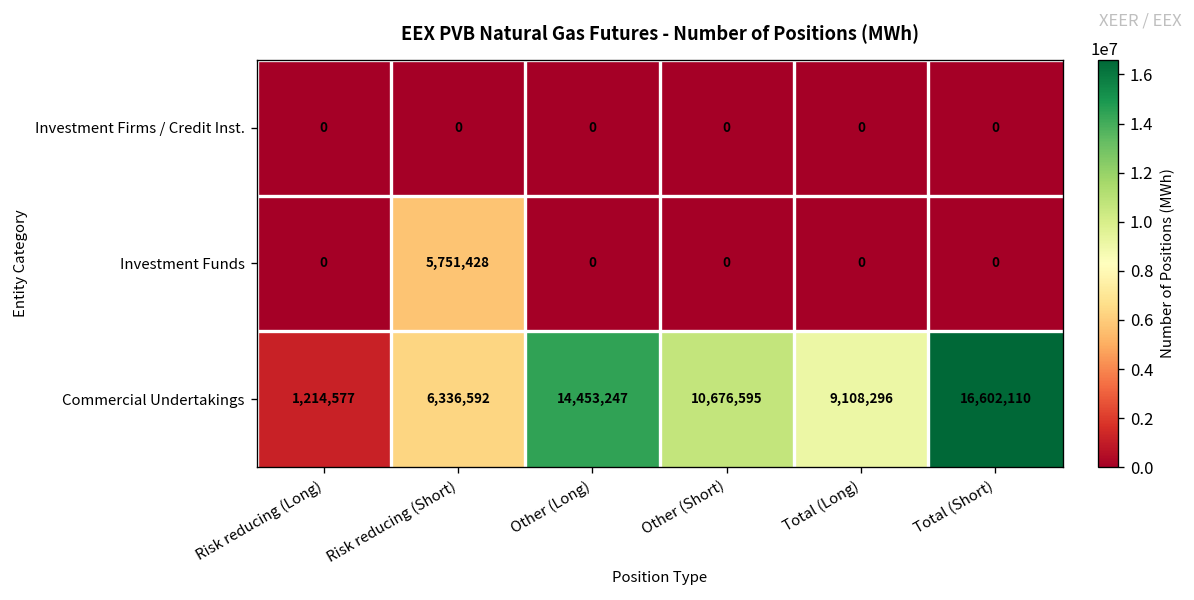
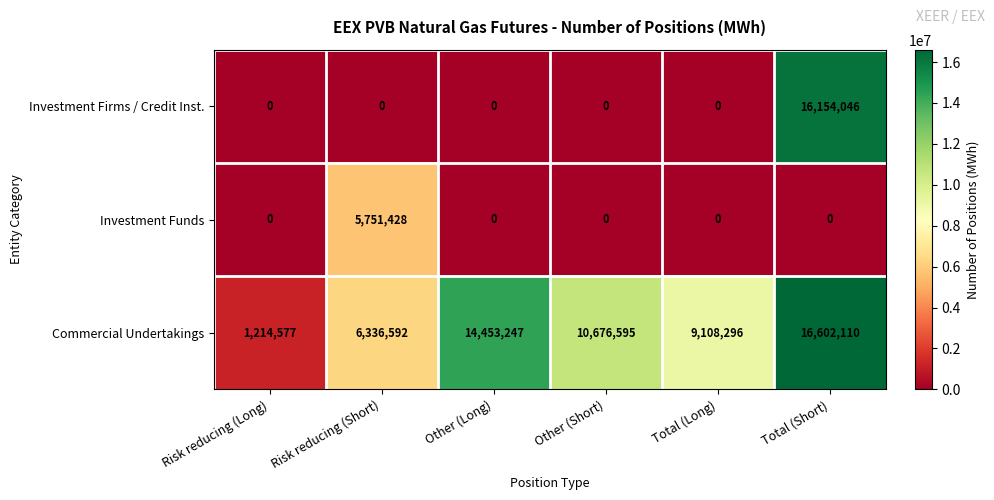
  {
    "Investment Firms / Credit Inst.": {
      "Risk reducing (Long)": "0",
      "Risk reducing (Short)": "0",
      "Other (Long)": "0",
      "Other (Short)": "0",
      "Total (Long)": "0",
-     "Total (Short)": "0"
+     "Total (Short)": "16,154,046"
    },
    "Investment Funds": {
      "Risk reducing (Long)": "0",
      "Risk reducing (Short)": "5,751,428",
      "Other (Long)": "0",
      "Other (Short)": "0",
      "Total (Long)": "0",
      "Total (Short)": "0"
    },
    "Commercial Undertakings": {
      "Risk reducing (Long)": "1,214,577",
      "Risk reducing (Short)": "6,336,592",
      "Other (Long)": "14,453,247",
      "Other (Short)": "10,676,595",
      "Total (Long)": "9,108,296",
      "Total (Short)": "16,602,110"
    }
  }
